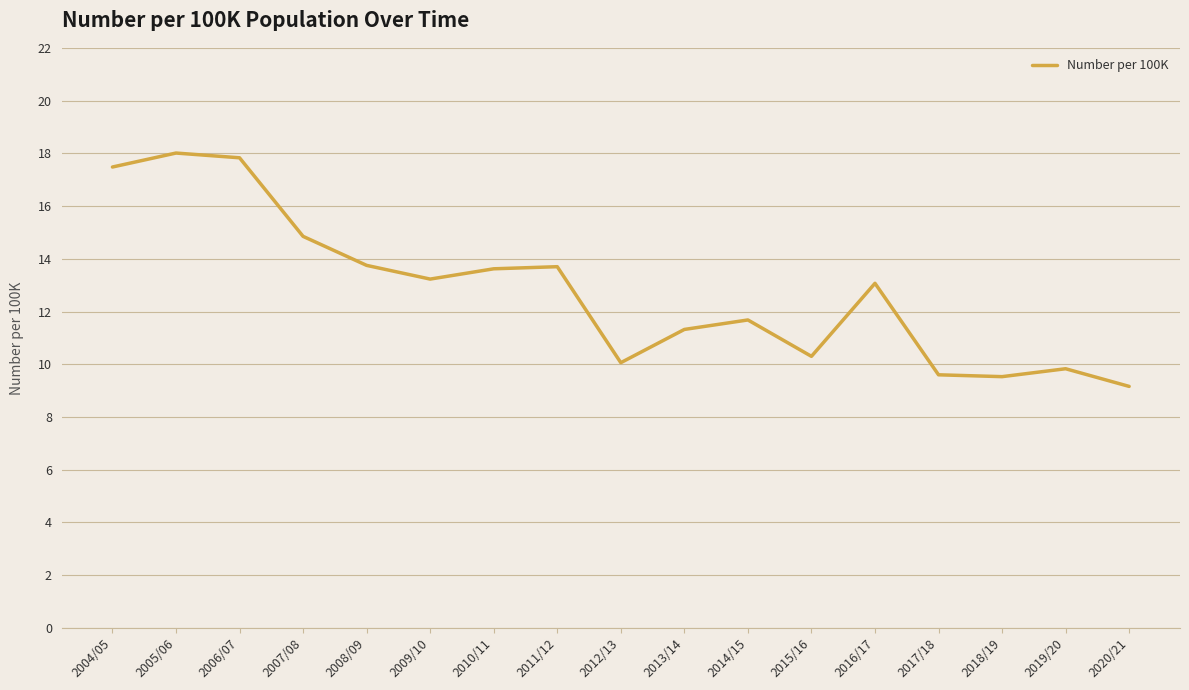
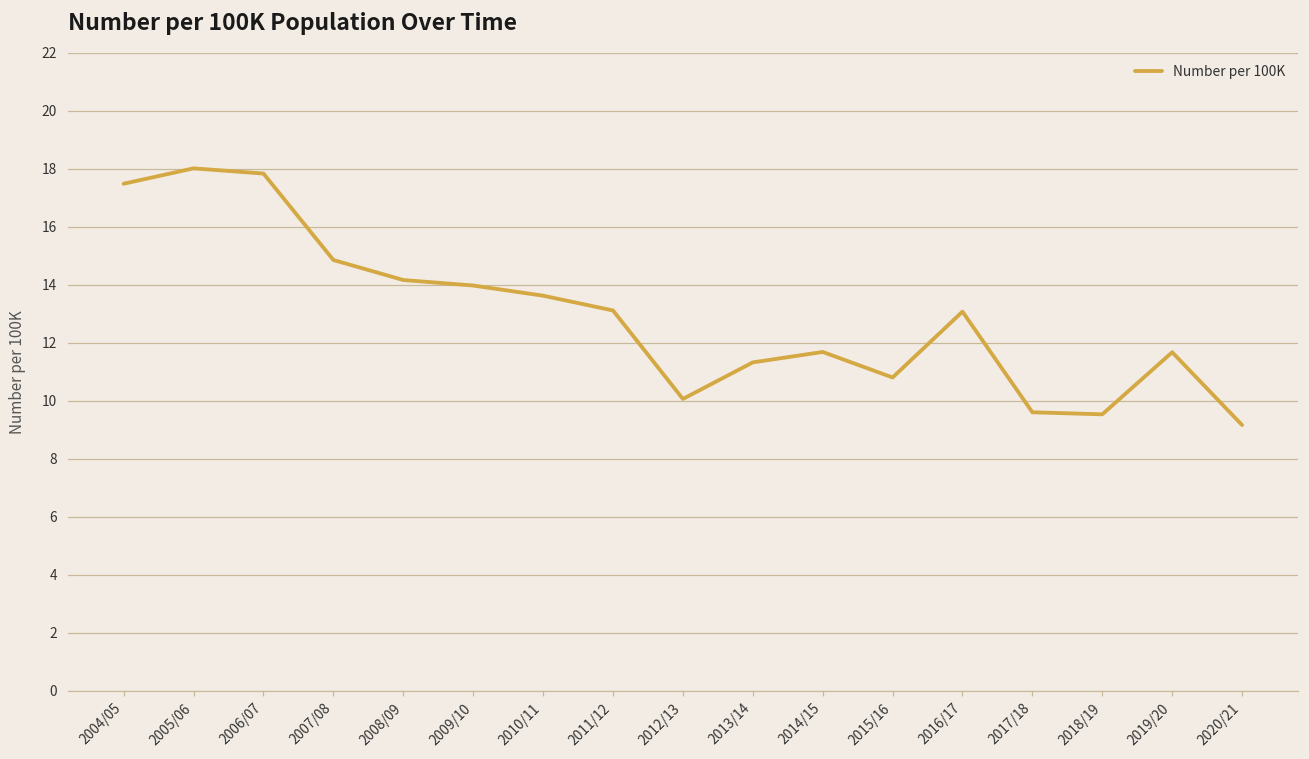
  {
    "2004/05": 17.5,
    "2005/06": 18.0,
    "2006/07": 17.8,
    "2007/08": 14.9,
-   "2008/09": 13.8,
-   "2009/10": 13.2,
+   "2008/09": 14.2,
+   "2009/10": 14.0,
    "2010/11": 13.6,
-   "2011/12": 13.7,
+   "2011/12": 13.1,
    "2012/13": 10.1,
    "2013/14": 11.3,
    "2014/15": 11.7,
-   "2015/16": 10.3,
+   "2015/16": 10.8,
    "2016/17": 13.1,
    "2017/18": 9.6,
    "2018/19": 9.5,
-   "2019/20": 9.8,
+   "2019/20": 11.7,
    "2020/21": 9.2
  }
